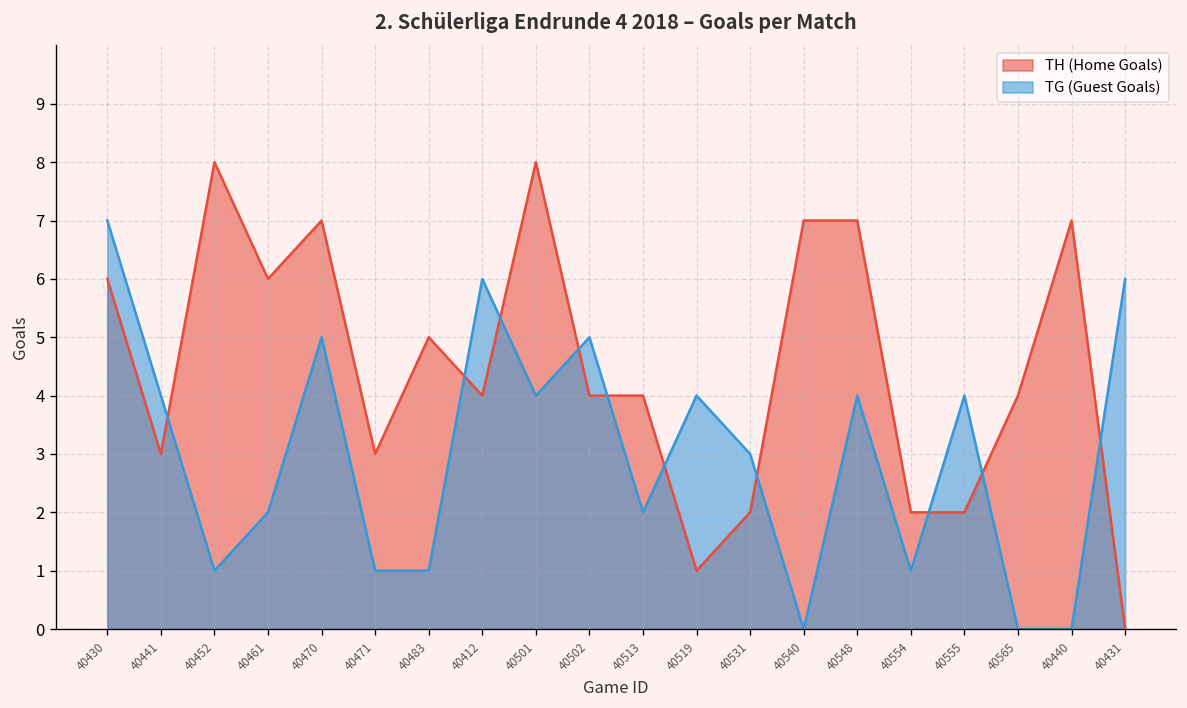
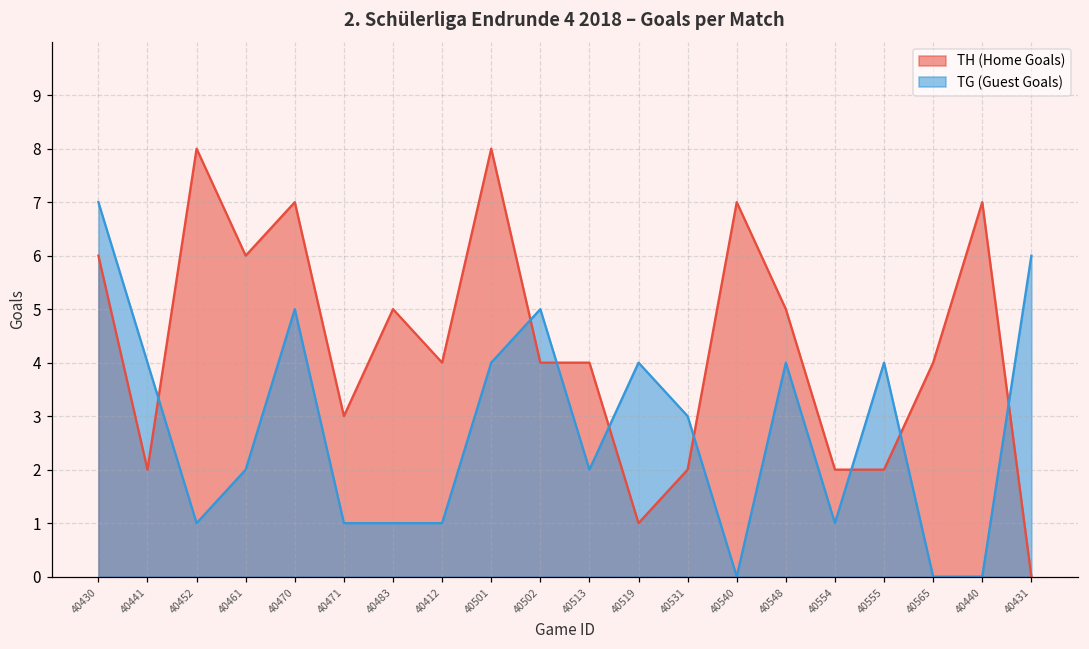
  {
    "TH (Home Goals)": {
      "40430": 6,
-     "40441": 3,
+     "40441": 2,
      "40452": 8,
      "40461": 6,
      "40470": 7,
      "40471": 3,
      "40483": 5,
      "40412": 4,
      "40501": 8,
      "40502": 4,
      "40513": 4,
      "40519": 1,
      "40531": 2,
      "40540": 7,
-     "40548": 7,
+     "40548": 5,
      "40554": 2,
      "40555": 2,
      "40565": 4,
      "40440": 7,
      "40431": 0
    },
    "TG (Guest Goals)": {
      "40430": 7,
      "40441": 4,
      "40452": 1,
      "40461": 2,
      "40470": 5,
      "40471": 1,
      "40483": 1,
-     "40412": 6,
+     "40412": 1,
      "40501": 4,
      "40502": 5,
      "40513": 2,
      "40519": 4,
      "40531": 3,
      "40540": 0,
      "40548": 4,
      "40554": 1,
      "40555": 4,
      "40565": 0,
      "40440": 0,
      "40431": 6
    }
  }
